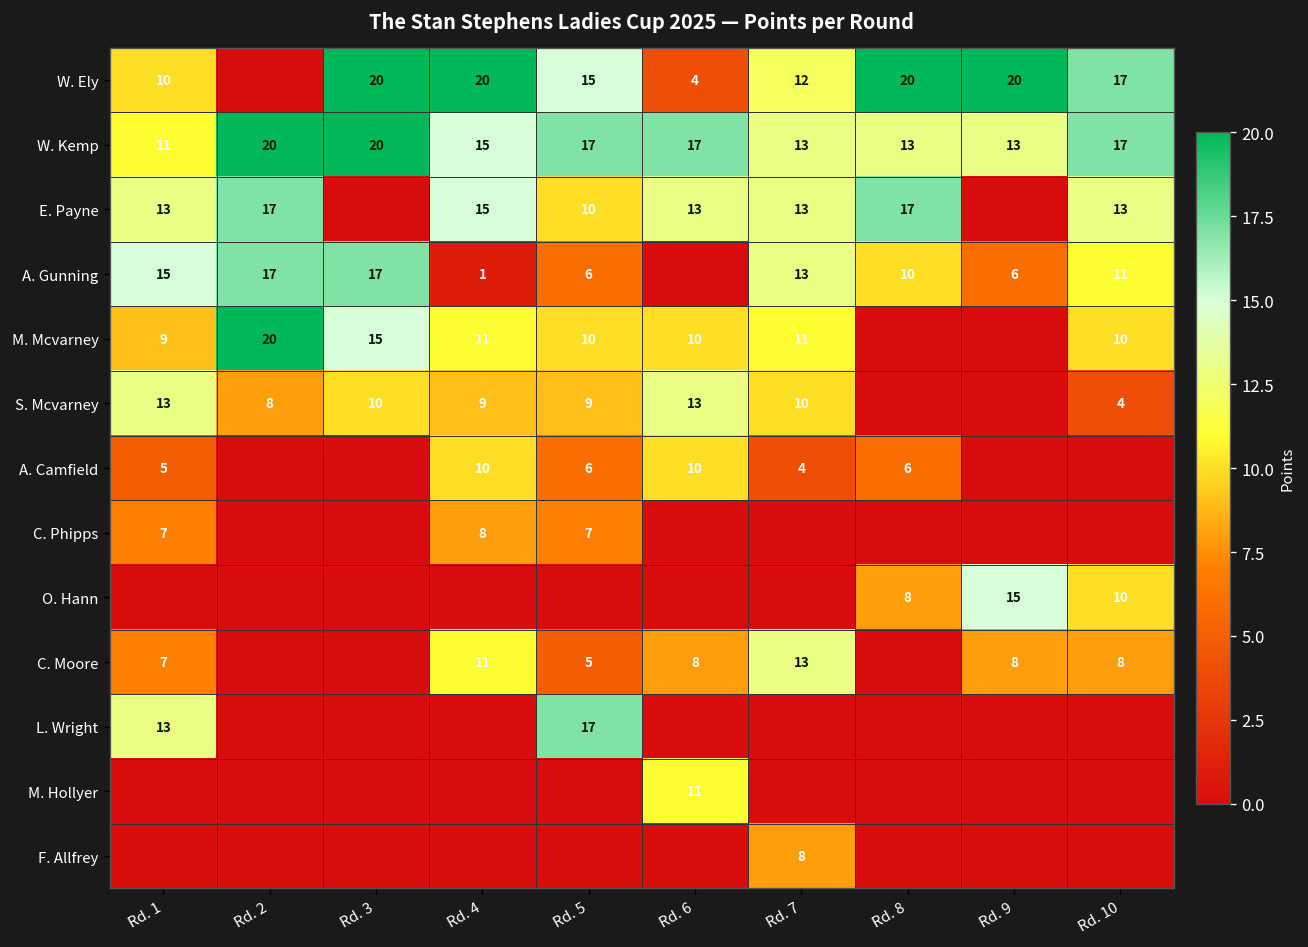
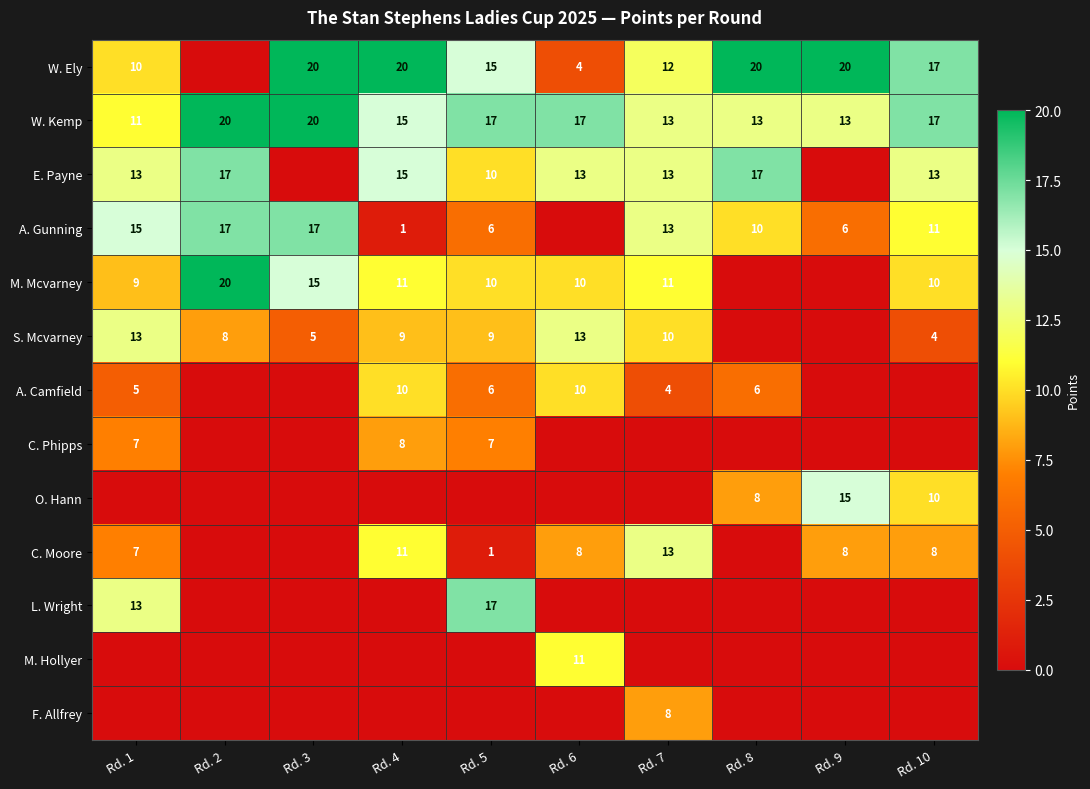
  {
    "W. Ely": {
      "Rd. 1": 10,
      "Rd. 3": 20,
      "Rd. 4": 20,
      "Rd. 5": 15,
      "Rd. 6": 4,
      "Rd. 7": 12,
      "Rd. 8": 20,
      "Rd. 9": 20,
      "Rd. 10": 17
    },
    "W. Kemp": {
      "Rd. 1": 11,
      "Rd. 2": 20,
      "Rd. 3": 20,
      "Rd. 4": 15,
      "Rd. 5": 17,
      "Rd. 6": 17,
      "Rd. 7": 13,
      "Rd. 8": 13,
      "Rd. 9": 13,
      "Rd. 10": 17
    },
    "E. Payne": {
      "Rd. 1": 13,
      "Rd. 2": 17,
      "Rd. 4": 15,
      "Rd. 5": 10,
      "Rd. 6": 13,
      "Rd. 7": 13,
      "Rd. 8": 17,
      "Rd. 10": 13
    },
    "A. Gunning": {
      "Rd. 1": 15,
      "Rd. 2": 17,
      "Rd. 3": 17,
      "Rd. 4": 1,
      "Rd. 5": 6,
      "Rd. 7": 13,
      "Rd. 8": 10,
      "Rd. 9": 6,
      "Rd. 10": 11
    },
    "M. Mcvarney": {
      "Rd. 1": 9,
      "Rd. 2": 20,
      "Rd. 3": 15,
      "Rd. 4": 11,
      "Rd. 5": 10,
      "Rd. 6": 10,
      "Rd. 7": 11,
      "Rd. 10": 10
    },
    "S. Mcvarney": {
      "Rd. 1": 13,
      "Rd. 2": 8,
-     "Rd. 3": 10,
+     "Rd. 3": 5,
      "Rd. 4": 9,
      "Rd. 5": 9,
      "Rd. 6": 13,
      "Rd. 7": 10,
      "Rd. 10": 4
    },
    "A. Camfield": {
      "Rd. 1": 5,
      "Rd. 4": 10,
      "Rd. 5": 6,
      "Rd. 6": 10,
      "Rd. 7": 4,
      "Rd. 8": 6
    },
    "C. Phipps": {
      "Rd. 1": 7,
      "Rd. 4": 8,
      "Rd. 5": 7
    },
    "O. Hann": {
      "Rd. 8": 8,
      "Rd. 9": 15,
      "Rd. 10": 10
    },
    "C. Moore": {
      "Rd. 1": 7,
      "Rd. 4": 11,
-     "Rd. 5": 5,
+     "Rd. 5": 1,
      "Rd. 6": 8,
      "Rd. 7": 13,
      "Rd. 9": 8,
      "Rd. 10": 8
    },
    "L. Wright": {
      "Rd. 1": 13,
      "Rd. 5": 17
    },
    "M. Hollyer": {
      "Rd. 6": 11
    },
    "F. Allfrey": {
      "Rd. 7": 8
    }
  }
